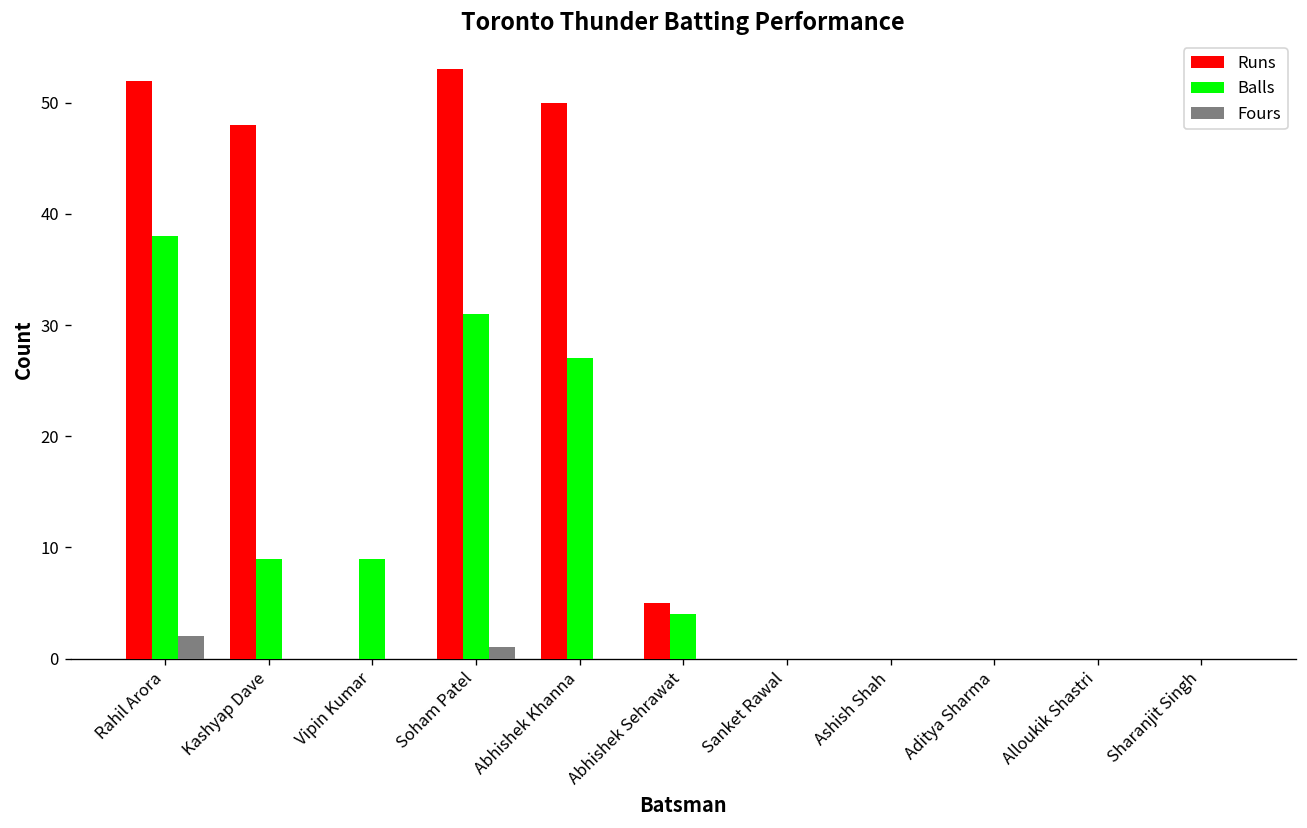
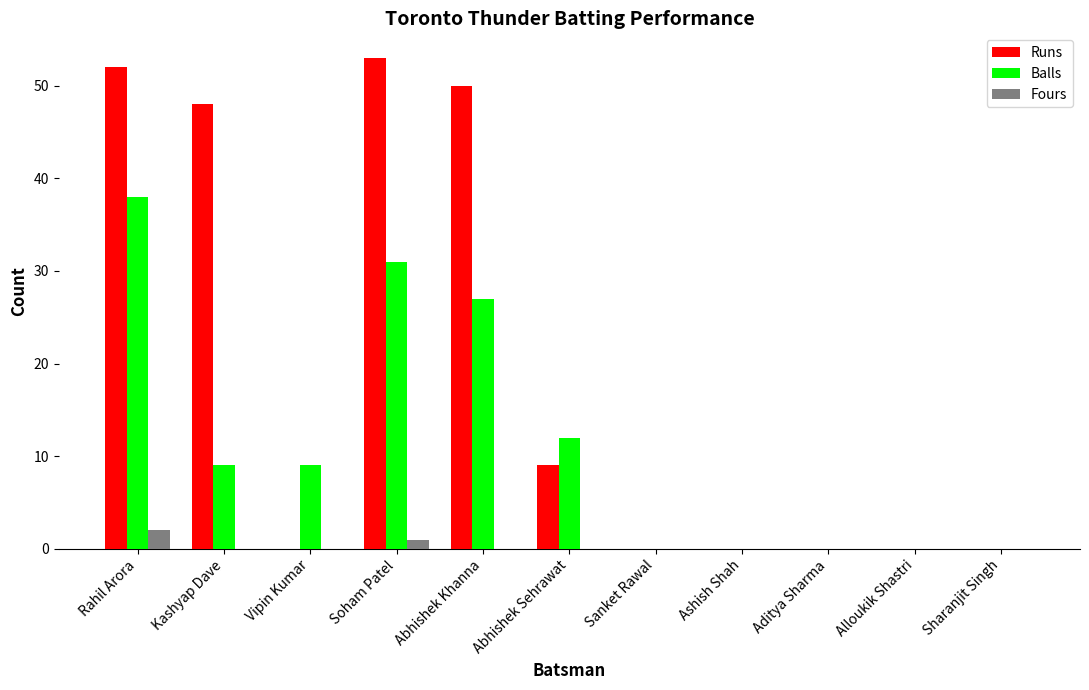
  {
    "Runs": {
      "Rahil Arora": 52,
      "Kashyap Dave": 48,
      "Vipin Kumar": 0,
      "Soham Patel": 53,
      "Abhishek Khanna": 50,
-     "Abhishek Sehrawat": 5,
+     "Abhishek Sehrawat": 9,
      "Sanket Rawal": 0,
      "Ashish Shah": 0,
      "Aditya Sharma": 0,
      "Alloukik Shastri": 0,
      "Sharanjit Singh": 0
    },
    "Balls": {
      "Rahil Arora": 38,
      "Kashyap Dave": 9,
      "Vipin Kumar": 9,
      "Soham Patel": 31,
      "Abhishek Khanna": 27,
-     "Abhishek Sehrawat": 4,
+     "Abhishek Sehrawat": 12,
      "Sanket Rawal": 0,
      "Ashish Shah": 0,
      "Aditya Sharma": 0,
      "Alloukik Shastri": 0,
      "Sharanjit Singh": 0
    },
    "Fours": {
      "Rahil Arora": 2,
      "Kashyap Dave": 0,
      "Vipin Kumar": 0,
      "Soham Patel": 1,
      "Abhishek Khanna": 0,
      "Abhishek Sehrawat": 0,
      "Sanket Rawal": 0,
      "Ashish Shah": 0,
      "Aditya Sharma": 0,
      "Alloukik Shastri": 0,
      "Sharanjit Singh": 0
    }
  }
